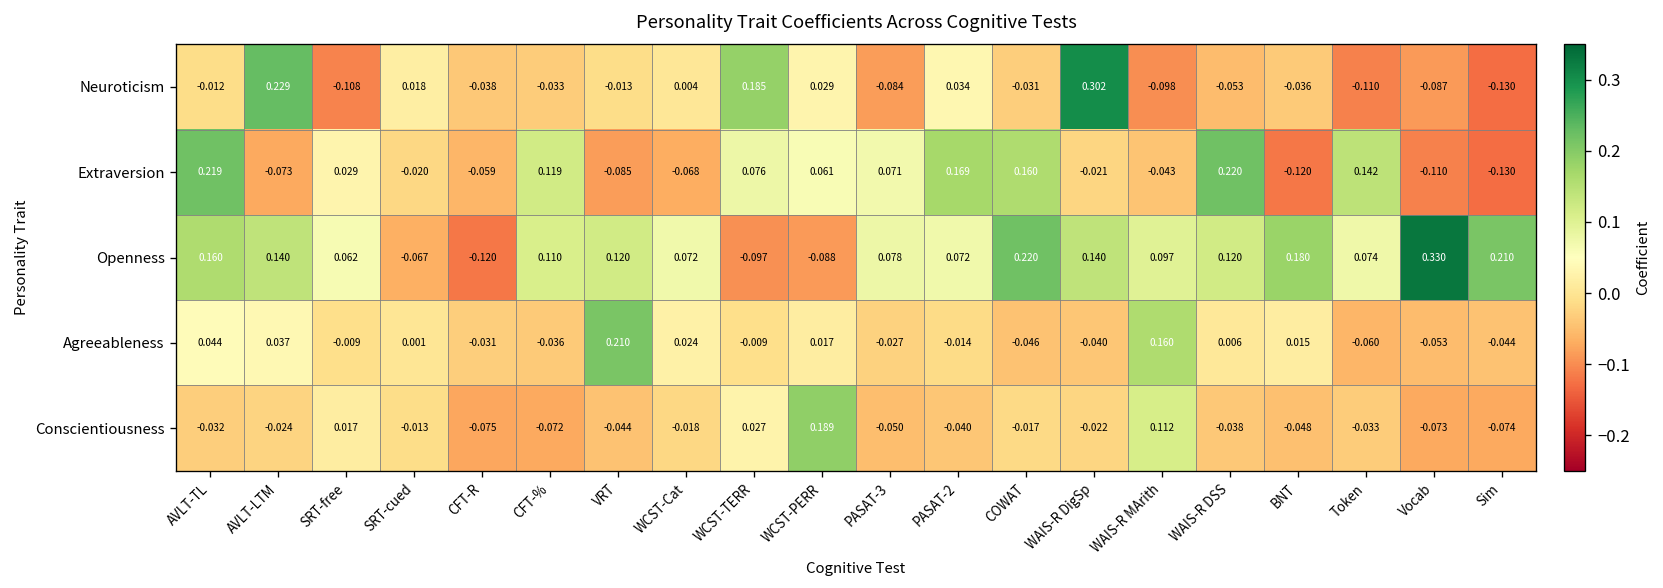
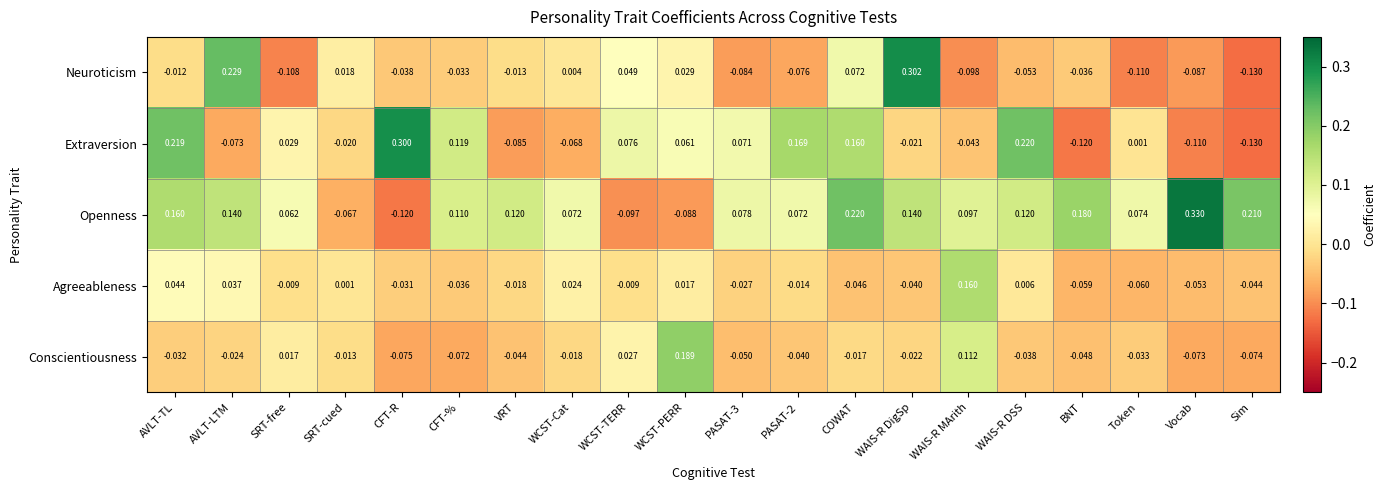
  {
    "Neuroticism": {
      "AVLT-TL": -0.012,
      "AVLT-LTM": 0.229,
      "SRT-free": -0.108,
      "SRT-cued": 0.018,
      "CFT-R": -0.038,
      "CFT-%": -0.033,
      "VRT": -0.013,
      "WCST-Cat": 0.004,
-     "WCST-TERR": 0.185,
+     "WCST-TERR": 0.049,
      "WCST-PERR": 0.029,
      "PASAT-3": -0.084,
-     "PASAT-2": 0.034,
-     "COWAT": -0.031,
+     "PASAT-2": -0.076,
+     "COWAT": 0.072,
      "WAIS-R DigSp": 0.302,
      "WAIS-R MArith": -0.098,
      "WAIS-R DSS": -0.053,
      "BNT": -0.036,
      "Token": -0.110,
      "Vocab": -0.087,
      "Sim": -0.130
    },
    "Extraversion": {
      "AVLT-TL": 0.219,
      "AVLT-LTM": -0.073,
      "SRT-free": 0.029,
      "SRT-cued": -0.020,
-     "CFT-R": -0.059,
+     "CFT-R": 0.300,
      "CFT-%": 0.119,
      "VRT": -0.085,
      "WCST-Cat": -0.068,
      "WCST-TERR": 0.076,
      "WCST-PERR": 0.061,
      "PASAT-3": 0.071,
      "PASAT-2": 0.169,
      "COWAT": 0.160,
      "WAIS-R DigSp": -0.021,
      "WAIS-R MArith": -0.043,
      "WAIS-R DSS": 0.220,
      "BNT": -0.120,
-     "Token": 0.142,
+     "Token": 0.001,
      "Vocab": -0.110,
      "Sim": -0.130
    },
    "Openness": {
      "AVLT-TL": 0.160,
      "AVLT-LTM": 0.140,
      "SRT-free": 0.062,
      "SRT-cued": -0.067,
      "CFT-R": -0.120,
      "CFT-%": 0.110,
      "VRT": 0.120,
      "WCST-Cat": 0.072,
      "WCST-TERR": -0.097,
      "WCST-PERR": -0.088,
      "PASAT-3": 0.078,
      "PASAT-2": 0.072,
      "COWAT": 0.220,
      "WAIS-R DigSp": 0.140,
      "WAIS-R MArith": 0.097,
      "WAIS-R DSS": 0.120,
      "BNT": 0.180,
      "Token": 0.074,
      "Vocab": 0.330,
      "Sim": 0.210
    },
    "Agreeableness": {
      "AVLT-TL": 0.044,
      "AVLT-LTM": 0.037,
      "SRT-free": -0.009,
      "SRT-cued": 0.001,
      "CFT-R": -0.031,
      "CFT-%": -0.036,
-     "VRT": 0.210,
+     "VRT": -0.018,
      "WCST-Cat": 0.024,
      "WCST-TERR": -0.009,
      "WCST-PERR": 0.017,
      "PASAT-3": -0.027,
      "PASAT-2": -0.014,
      "COWAT": -0.046,
      "WAIS-R DigSp": -0.040,
      "WAIS-R MArith": 0.160,
      "WAIS-R DSS": 0.006,
-     "BNT": 0.015,
+     "BNT": -0.059,
      "Token": -0.060,
      "Vocab": -0.053,
      "Sim": -0.044
    },
    "Conscientiousness": {
      "AVLT-TL": -0.032,
      "AVLT-LTM": -0.024,
      "SRT-free": 0.017,
      "SRT-cued": -0.013,
      "CFT-R": -0.075,
      "CFT-%": -0.072,
      "VRT": -0.044,
      "WCST-Cat": -0.018,
      "WCST-TERR": 0.027,
      "WCST-PERR": 0.189,
      "PASAT-3": -0.050,
      "PASAT-2": -0.040,
      "COWAT": -0.017,
      "WAIS-R DigSp": -0.022,
      "WAIS-R MArith": 0.112,
      "WAIS-R DSS": -0.038,
      "BNT": -0.048,
      "Token": -0.033,
      "Vocab": -0.073,
      "Sim": -0.074
    }
  }
